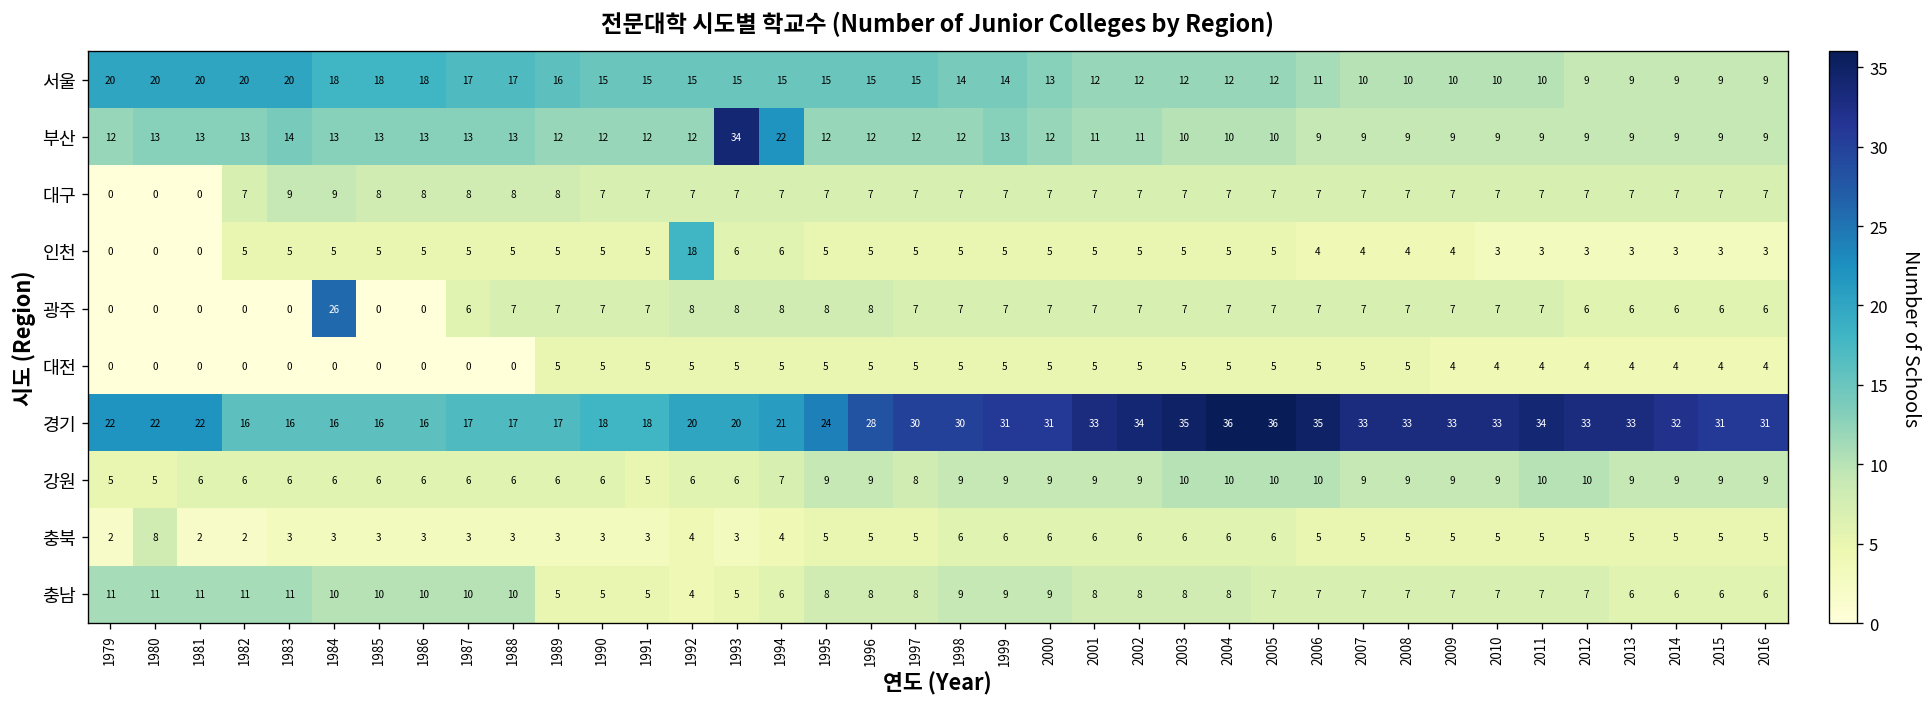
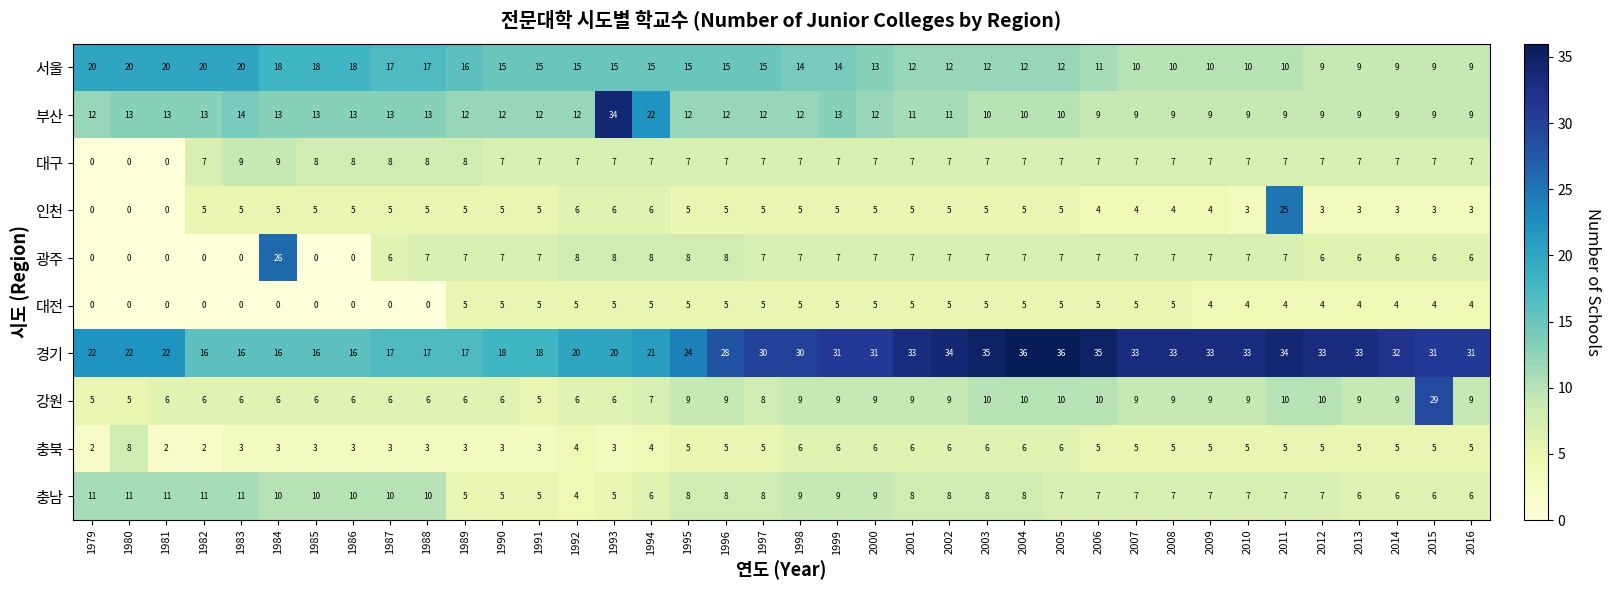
  {
    "인천": {
      "1979": 0,
      "1980": 0,
      "1981": 0,
      "1982": 5,
      "1983": 5,
      "1984": 5,
      "1985": 5,
      "1986": 5,
      "1987": 5,
      "1988": 5,
      "1989": 5,
      "1990": 5,
      "1991": 5,
-     "1992": 18,
+     "1992": 6,
      "1993": 6,
      "1994": 6,
      "1995": 5,
      "1996": 5,
      "1997": 5,
      "1998": 5,
      "1999": 5,
      "2000": 5,
      "2001": 5,
      "2002": 5,
      "2003": 5,
      "2004": 5,
      "2005": 5,
      "2006": 4,
      "2007": 4,
      "2008": 4,
      "2009": 4,
      "2010": 3,
-     "2011": 3,
+     "2011": 25,
      "2012": 3,
      "2013": 3,
      "2014": 3,
      "2015": 3,
      "2016": 3
    },
    "강원": {
      "1979": 5,
      "1980": 5,
      "1981": 6,
      "1982": 6,
      "1983": 6,
      "1984": 6,
      "1985": 6,
      "1986": 6,
      "1987": 6,
      "1988": 6,
      "1989": 6,
      "1990": 6,
      "1991": 5,
      "1992": 6,
      "1993": 6,
      "1994": 7,
      "1995": 9,
      "1996": 9,
      "1997": 8,
      "1998": 9,
      "1999": 9,
      "2000": 9,
      "2001": 9,
      "2002": 9,
      "2003": 10,
      "2004": 10,
      "2005": 10,
      "2006": 10,
      "2007": 9,
      "2008": 9,
      "2009": 9,
      "2010": 9,
      "2011": 10,
      "2012": 10,
      "2013": 9,
      "2014": 9,
-     "2015": 9,
+     "2015": 29,
      "2016": 9
    }
  }
